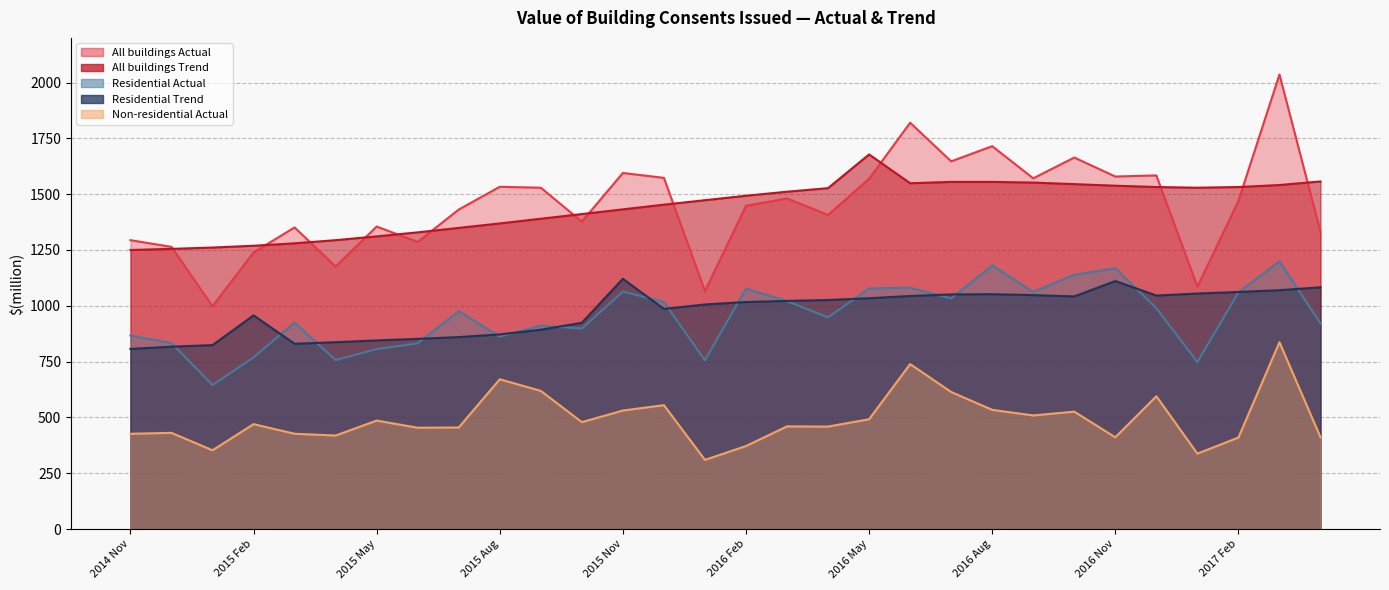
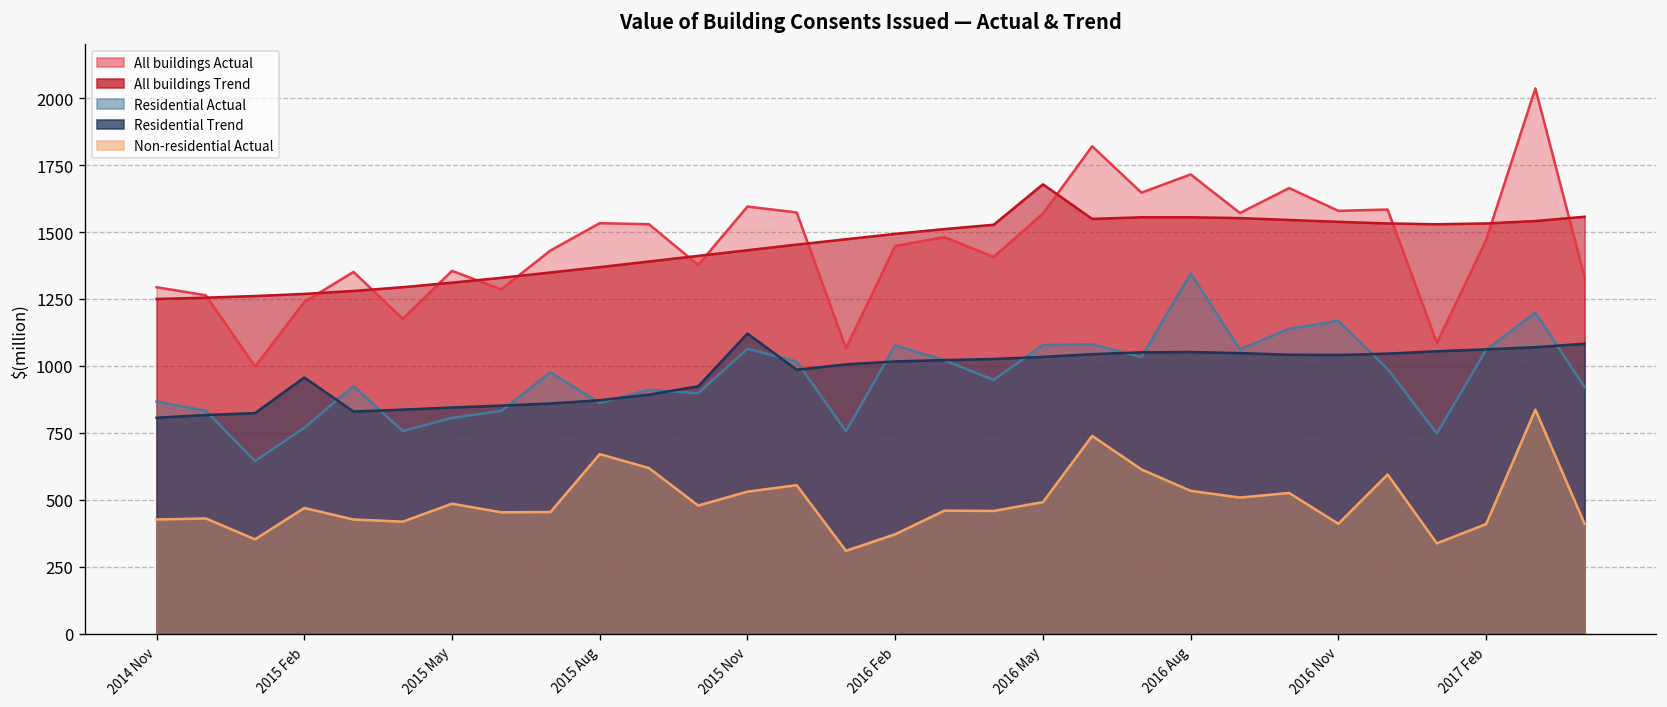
  {
    "All buildings Trend": {
      "2014 Nov": 1250,
      "2015 Feb": 1270,
      "2015 May": 1310,
      "2015 Aug": 1370,
      "2015 Nov": 1430,
      "2016 Feb": 1490,
      "2016 May": 1680,
      "2016 Aug": 1560,
      "2016 Nov": 1540,
      "2017 Feb": 1530
    },
    "Residential Actual": {
      "2014 Nov": 870,
      "2015 Feb": 770,
      "2015 May": 810,
      "2015 Nov": 1060,
      "2016 Feb": 1080,
      "2016 May": 1080,
-     "2016 Aug": 1180,
+     "2016 Aug": 1350,
      "2016 Nov": 1170
    },
    "Residential Trend": {
      "2014 Nov": 810,
      "2015 Feb": 960,
      "2015 May": 850,
      "2015 Nov": 1120,
      "2016 Feb": 1020,
      "2016 May": 1030,
      "2016 Aug": 1050,
-     "2016 Nov": 1110
+     "2016 Nov": 1040
    }
  }
